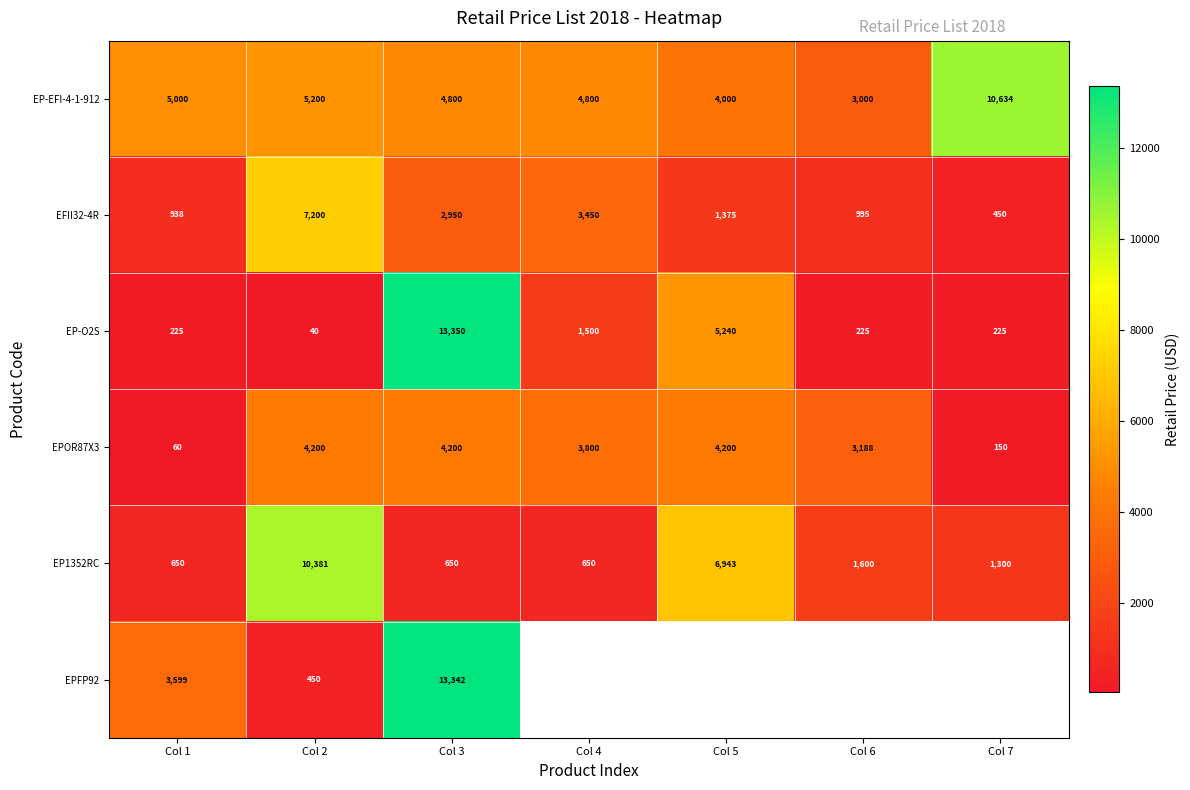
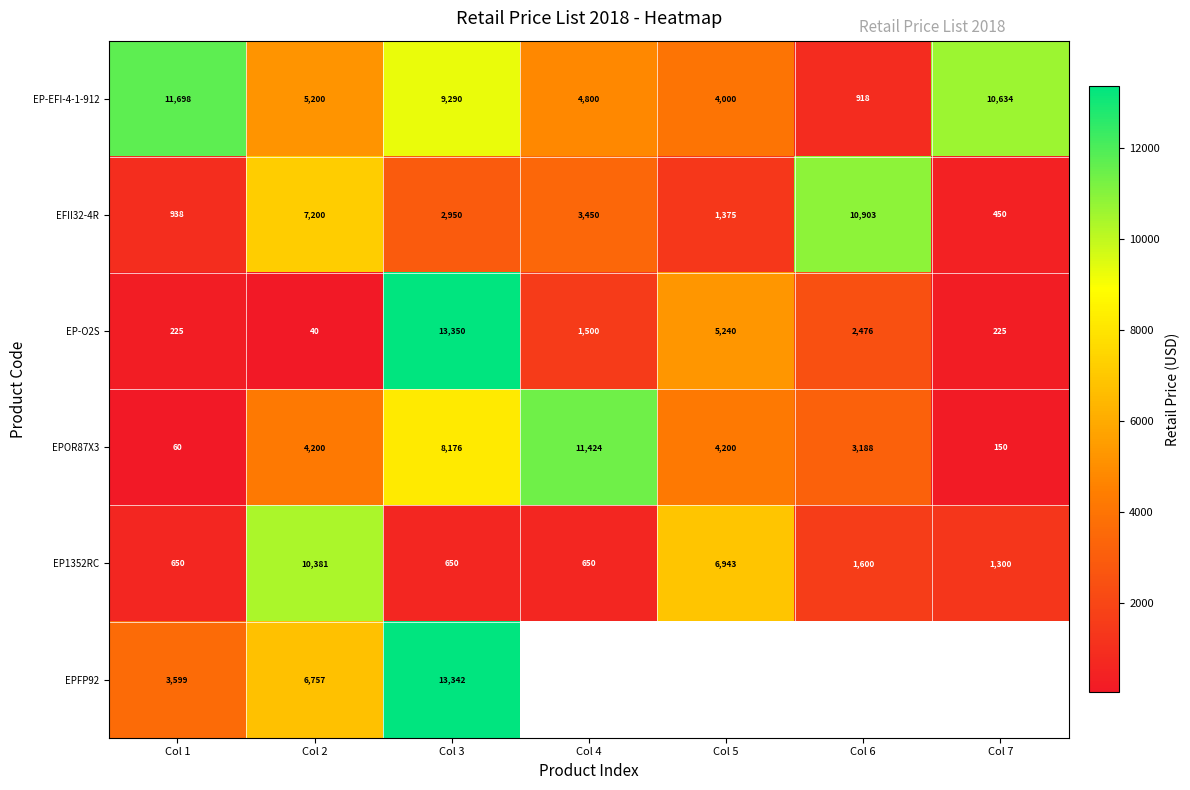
  {
    "EP-EFI-4-1-912": {
-     "Col 1": "5,000",
+     "Col 1": "11,698",
      "Col 2": "5,200",
-     "Col 3": "4,800",
+     "Col 3": "9,290",
      "Col 4": "4,800",
      "Col 5": "4,000",
-     "Col 6": "3,000",
+     "Col 6": "918",
      "Col 7": "10,634"
    },
    "EFII32-4R": {
      "Col 1": "938",
      "Col 2": "7,200",
      "Col 3": "2,950",
      "Col 4": "3,450",
      "Col 5": "1,375",
-     "Col 6": "995",
+     "Col 6": "10,903",
      "Col 7": "450"
    },
    "EP-O2S": {
      "Col 1": "225",
      "Col 2": "40",
      "Col 3": "13,350",
      "Col 4": "1,500",
      "Col 5": "5,240",
-     "Col 6": "225",
+     "Col 6": "2,476",
      "Col 7": "225"
    },
    "EPOR87X3": {
      "Col 1": "60",
      "Col 2": "4,200",
-     "Col 3": "4,200",
-     "Col 4": "3,800",
+     "Col 3": "8,176",
+     "Col 4": "11,424",
      "Col 5": "4,200",
      "Col 6": "3,188",
      "Col 7": "150"
    },
    "EP1352RC": {
      "Col 1": "650",
      "Col 2": "10,381",
      "Col 3": "650",
      "Col 4": "650",
      "Col 5": "6,943",
      "Col 6": "1,600",
      "Col 7": "1,300"
    },
    "EPFP92": {
      "Col 1": "3,599",
-     "Col 2": "450",
+     "Col 2": "6,757",
      "Col 3": "13,342"
    }
  }
